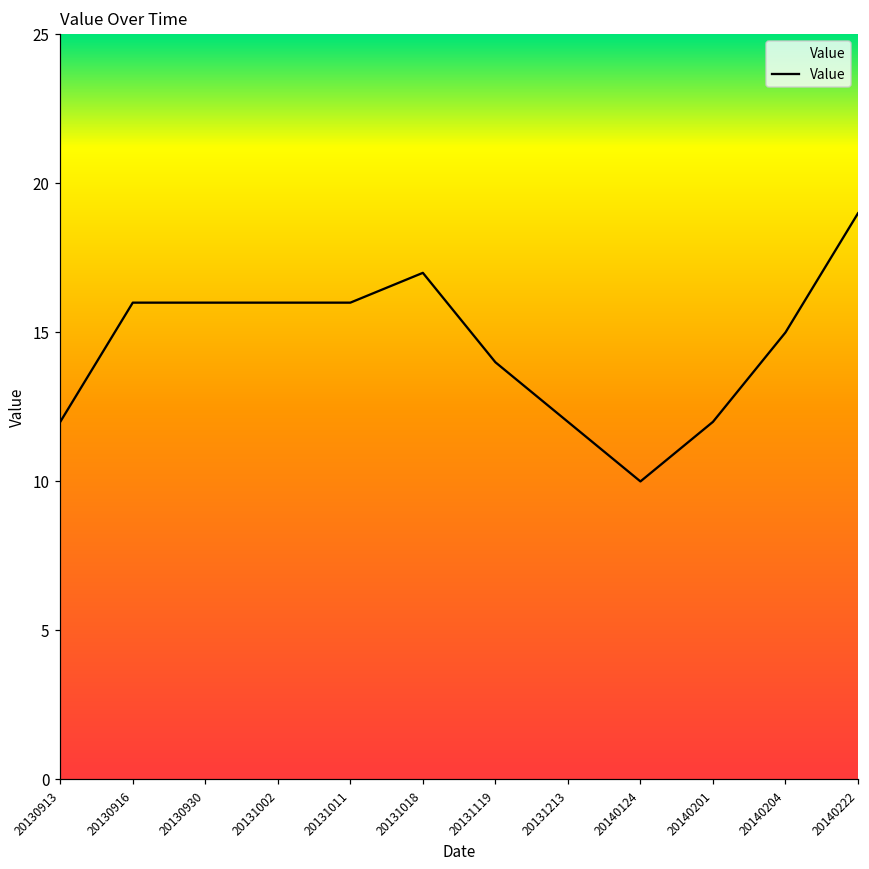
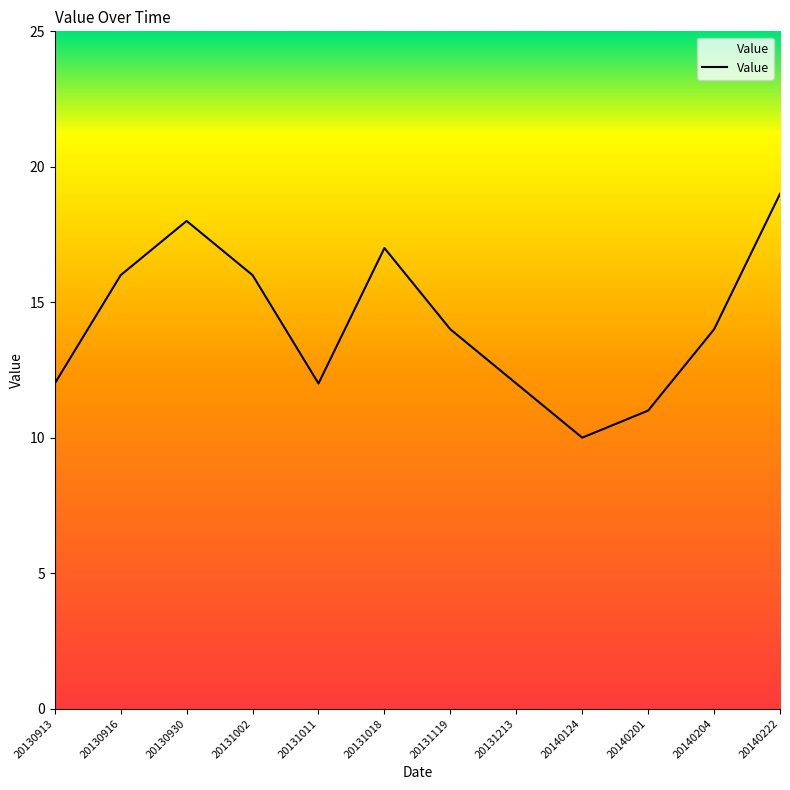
  {
    "20130913": 12,
    "20130916": 16,
-   "20130930": 16,
+   "20130930": 18,
    "20131002": 16,
-   "20131011": 16,
+   "20131011": 12,
    "20131018": 17,
    "20131119": 14,
    "20131213": 12,
    "20140124": 10,
-   "20140201": 12,
-   "20140204": 15,
+   "20140201": 11,
+   "20140204": 14,
    "20140222": 19
  }
